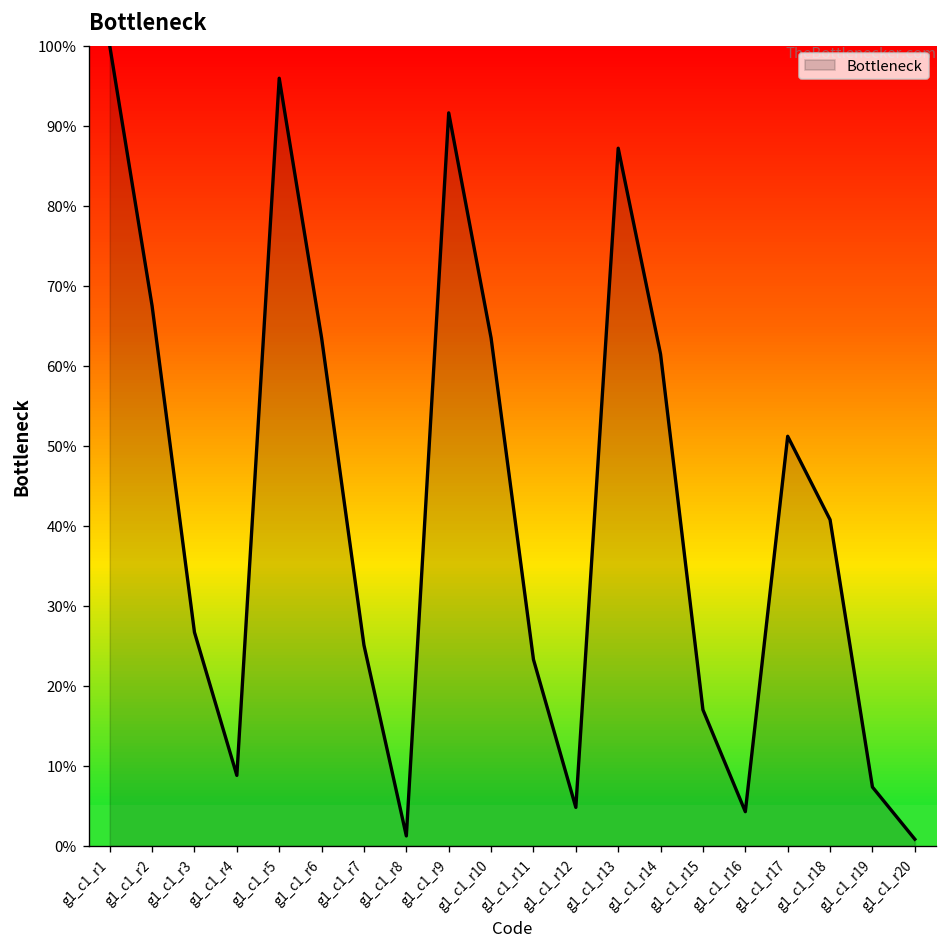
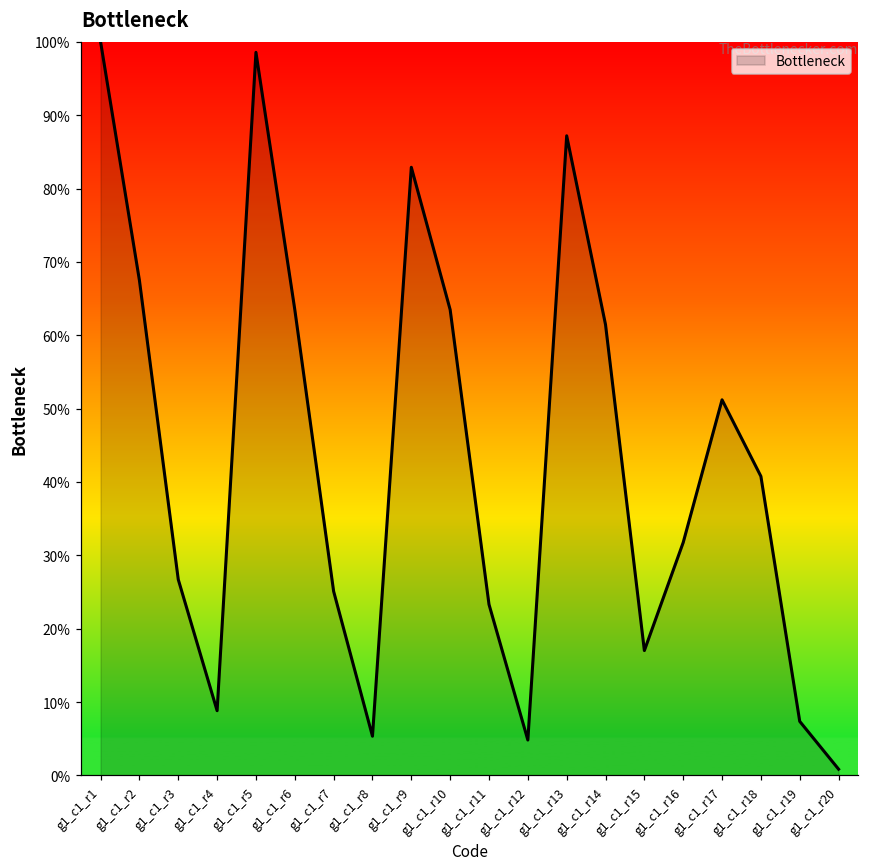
  {
    "g1_c1_r1": "100%",
    "g1_c1_r2": "67%",
    "g1_c1_r3": "27%",
    "g1_c1_r4": "9%",
-   "g1_c1_r5": "96%",
+   "g1_c1_r5": "99%",
    "g1_c1_r6": "63%",
    "g1_c1_r7": "25%",
-   "g1_c1_r8": "1%",
-   "g1_c1_r9": "92%",
+   "g1_c1_r8": "5%",
+   "g1_c1_r9": "83%",
    "g1_c1_r10": "63%",
    "g1_c1_r11": "23%",
    "g1_c1_r12": "5%",
    "g1_c1_r13": "87%",
    "g1_c1_r14": "61%",
    "g1_c1_r15": "17%",
-   "g1_c1_r16": "4%",
+   "g1_c1_r16": "32%",
    "g1_c1_r17": "51%",
    "g1_c1_r18": "41%",
    "g1_c1_r19": "7%",
    "g1_c1_r20": "1%"
  }
